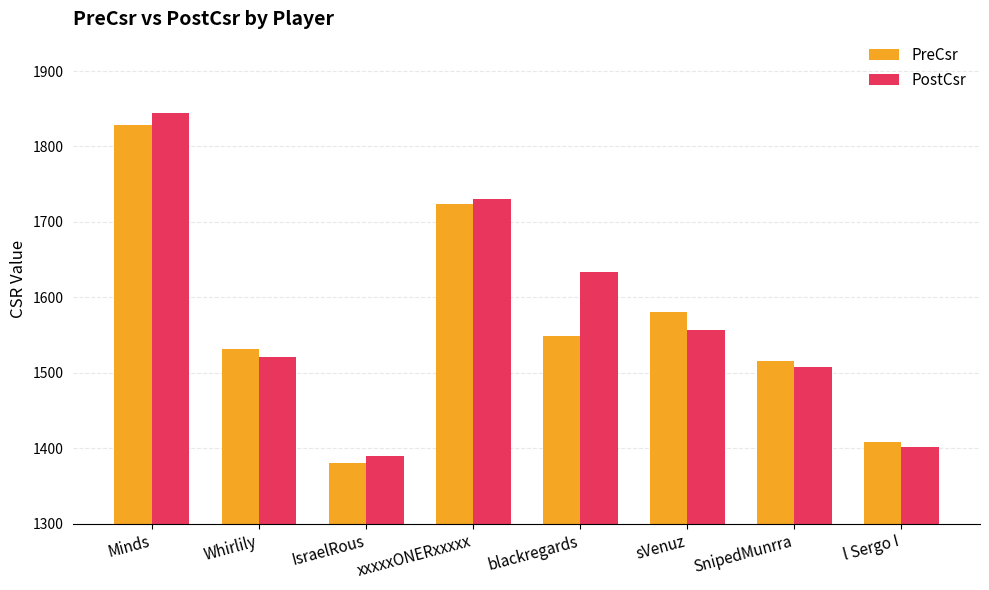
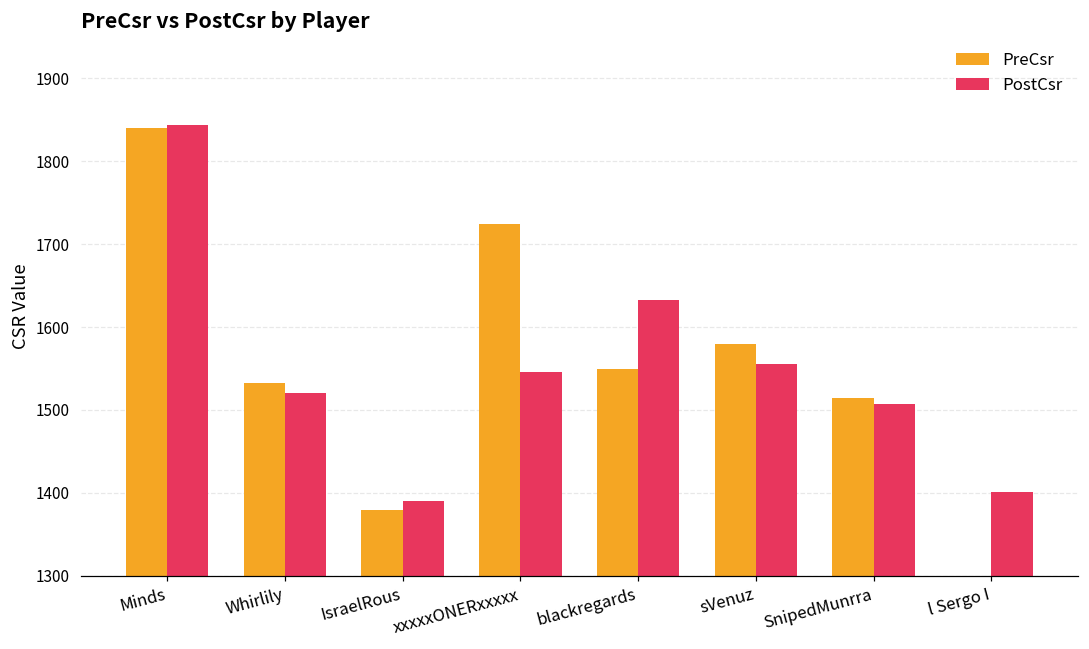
  {
    "PreCsr": {
-     "Minds": 1830,
+     "Minds": 1840,
      "Whirlily": 1530,
      "IsraelRous": 1380,
      "xxxxxONERxxxxx": 1720,
      "blackregards": 1550,
      "sVenuz": 1580,
      "SnipedMunrra": 1520,
-     "l Sergo I": 1410
+     "l Sergo I": 1300
    },
    "PostCsr": {
      "Minds": 1840,
      "Whirlily": 1520,
      "IsraelRous": 1390,
-     "xxxxxONERxxxxx": 1730,
+     "xxxxxONERxxxxx": 1550,
      "blackregards": 1630,
      "sVenuz": 1560,
      "SnipedMunrra": 1510,
      "l Sergo I": 1400
    }
  }
